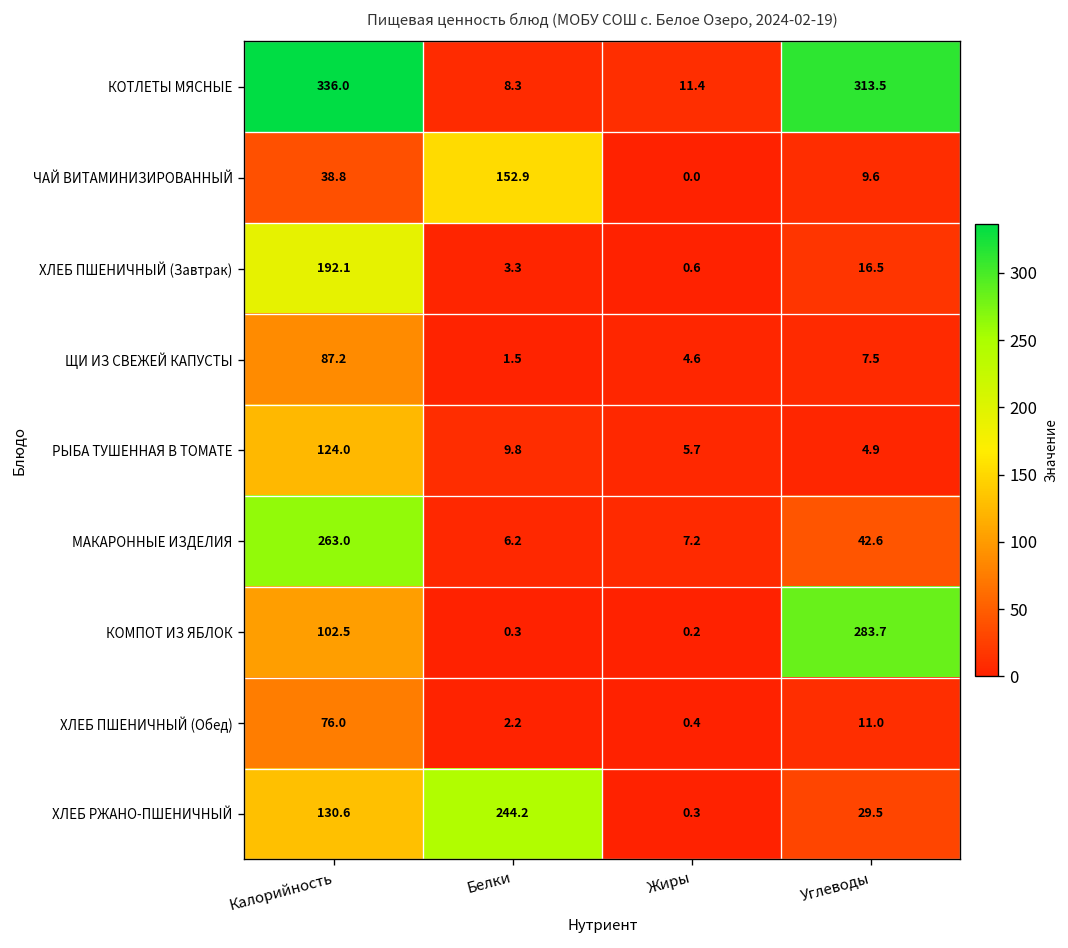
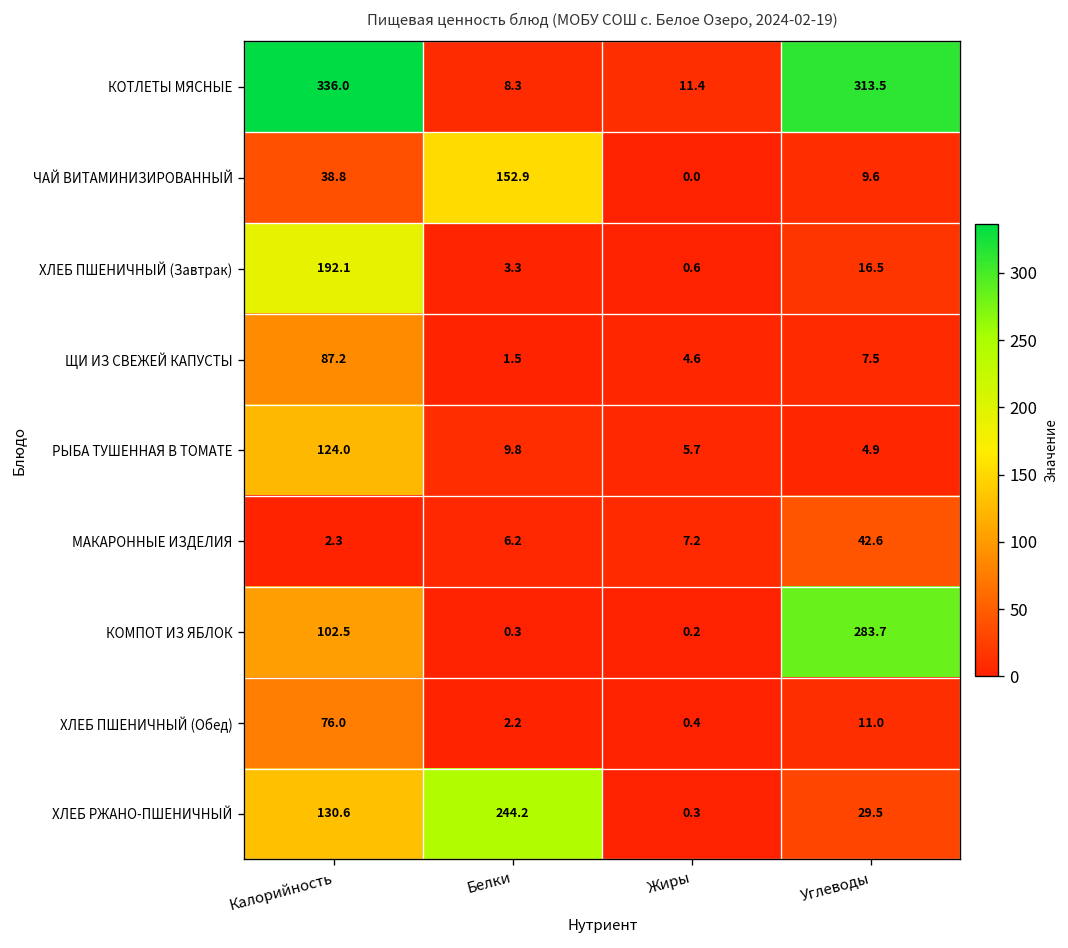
  {
    "КОТЛЕТЫ МЯСНЫЕ": {
      "Калорийность": 336.0,
      "Белки": 8.3,
      "Жиры": 11.4,
      "Углеводы": 313.5
    },
    "ЧАЙ ВИТАМИНИЗИРОВАННЫЙ": {
      "Калорийность": 38.8,
      "Белки": 152.9,
      "Жиры": 0.0,
      "Углеводы": 9.6
    },
    "ХЛЕБ ПШЕНИЧНЫЙ (Завтрак)": {
      "Калорийность": 192.1,
      "Белки": 3.3,
      "Жиры": 0.6,
      "Углеводы": 16.5
    },
    "ЩИ ИЗ СВЕЖЕЙ КАПУСТЫ": {
      "Калорийность": 87.2,
      "Белки": 1.5,
      "Жиры": 4.6,
      "Углеводы": 7.5
    },
    "РЫБА ТУШЕННАЯ В ТОМАТЕ": {
      "Калорийность": 124.0,
      "Белки": 9.8,
      "Жиры": 5.7,
      "Углеводы": 4.9
    },
    "МАКАРОННЫЕ ИЗДЕЛИЯ": {
-     "Калорийность": 263.0,
+     "Калорийность": 2.3,
      "Белки": 6.2,
      "Жиры": 7.2,
      "Углеводы": 42.6
    },
    "КОМПОТ ИЗ ЯБЛОК": {
      "Калорийность": 102.5,
      "Белки": 0.3,
      "Жиры": 0.2,
      "Углеводы": 283.7
    },
    "ХЛЕБ ПШЕНИЧНЫЙ (Обед)": {
      "Калорийность": 76.0,
      "Белки": 2.2,
      "Жиры": 0.4,
      "Углеводы": 11.0
    },
    "ХЛЕБ РЖАНО-ПШЕНИЧНЫЙ": {
      "Калорийность": 130.6,
      "Белки": 244.2,
      "Жиры": 0.3,
      "Углеводы": 29.5
    }
  }
